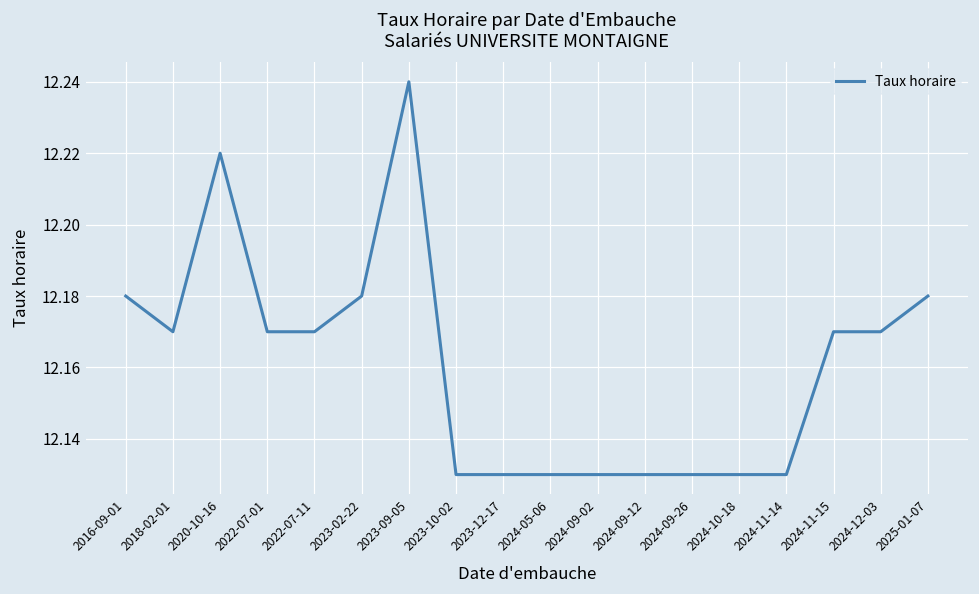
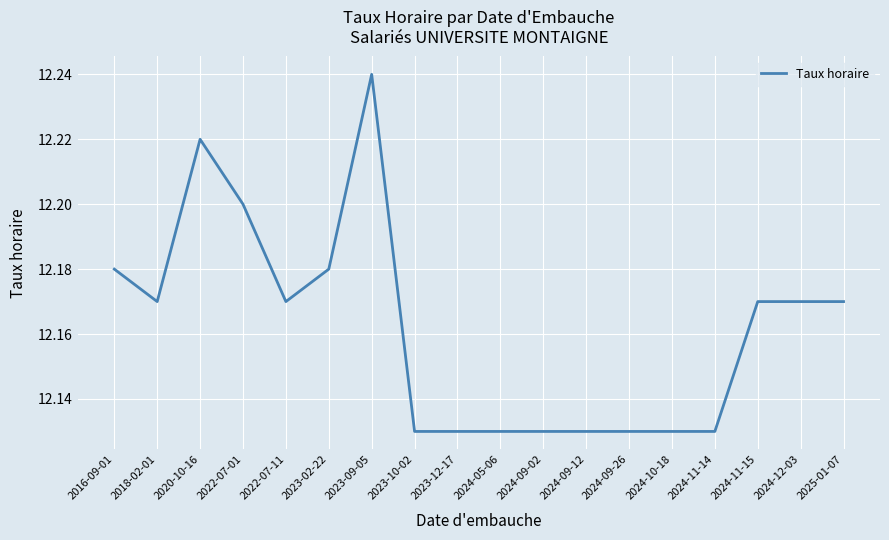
  {
    "2016-09-01": 12.18,
    "2018-02-01": 12.17,
    "2020-10-16": 12.22,
-   "2022-07-01": 12.17,
+   "2022-07-01": 12.20,
    "2022-07-11": 12.17,
    "2023-02-22": 12.18,
    "2023-09-05": 12.24,
    "2023-10-02": 12.13,
    "2023-12-17": 12.13,
    "2024-05-06": 12.13,
    "2024-09-02": 12.13,
    "2024-09-12": 12.13,
    "2024-09-26": 12.13,
    "2024-10-18": 12.13,
    "2024-11-14": 12.13,
    "2024-11-15": 12.17,
    "2024-12-03": 12.17,
-   "2025-01-07": 12.18
+   "2025-01-07": 12.17
  }
